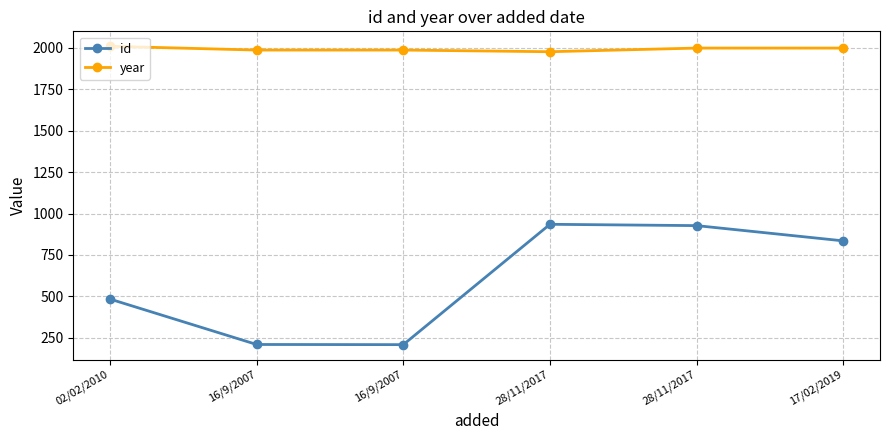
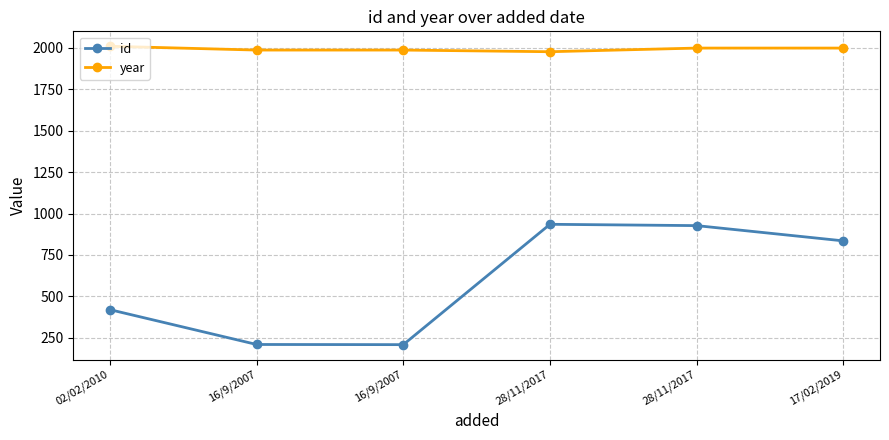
  {
    "id": {
-     "02/02/2010": 480,
+     "02/02/2010": 420,
      "17/02/2019": 840
    },
    "year": {
      "17/02/2019": 2000
    }
  }
